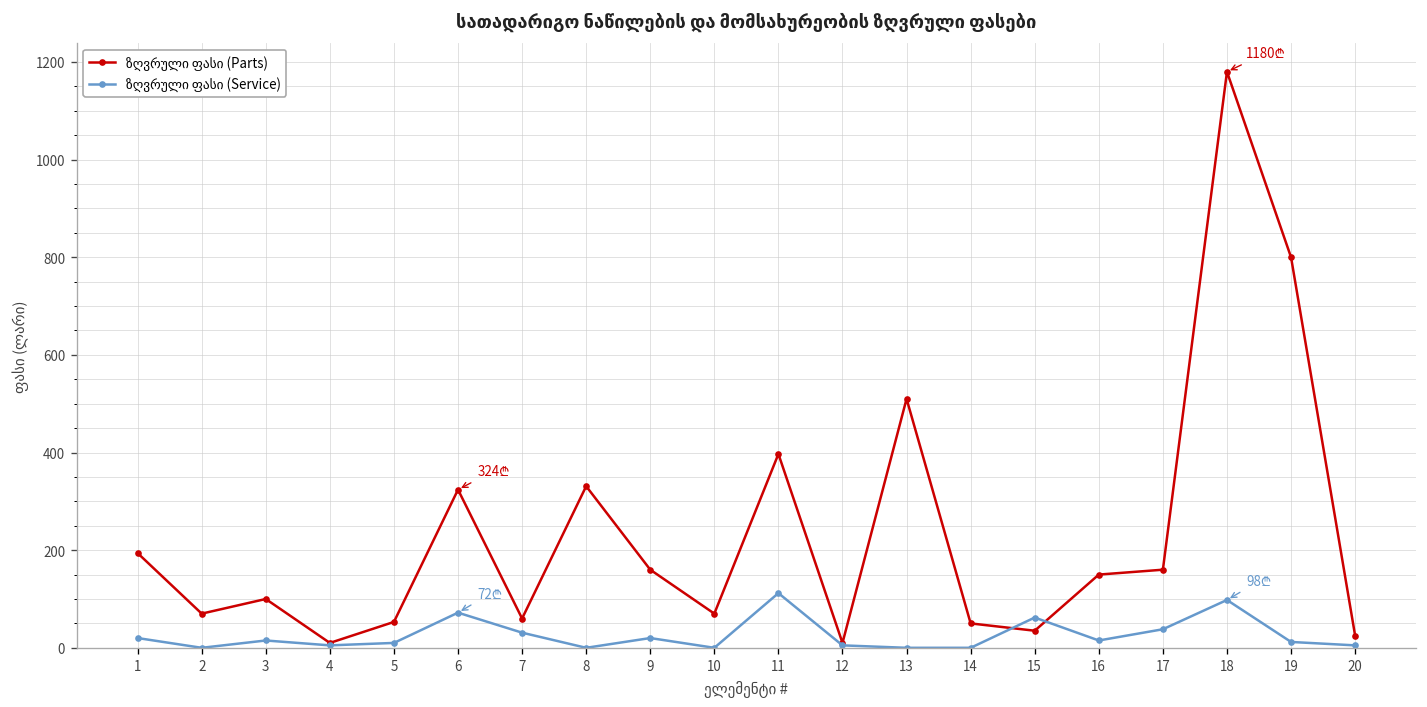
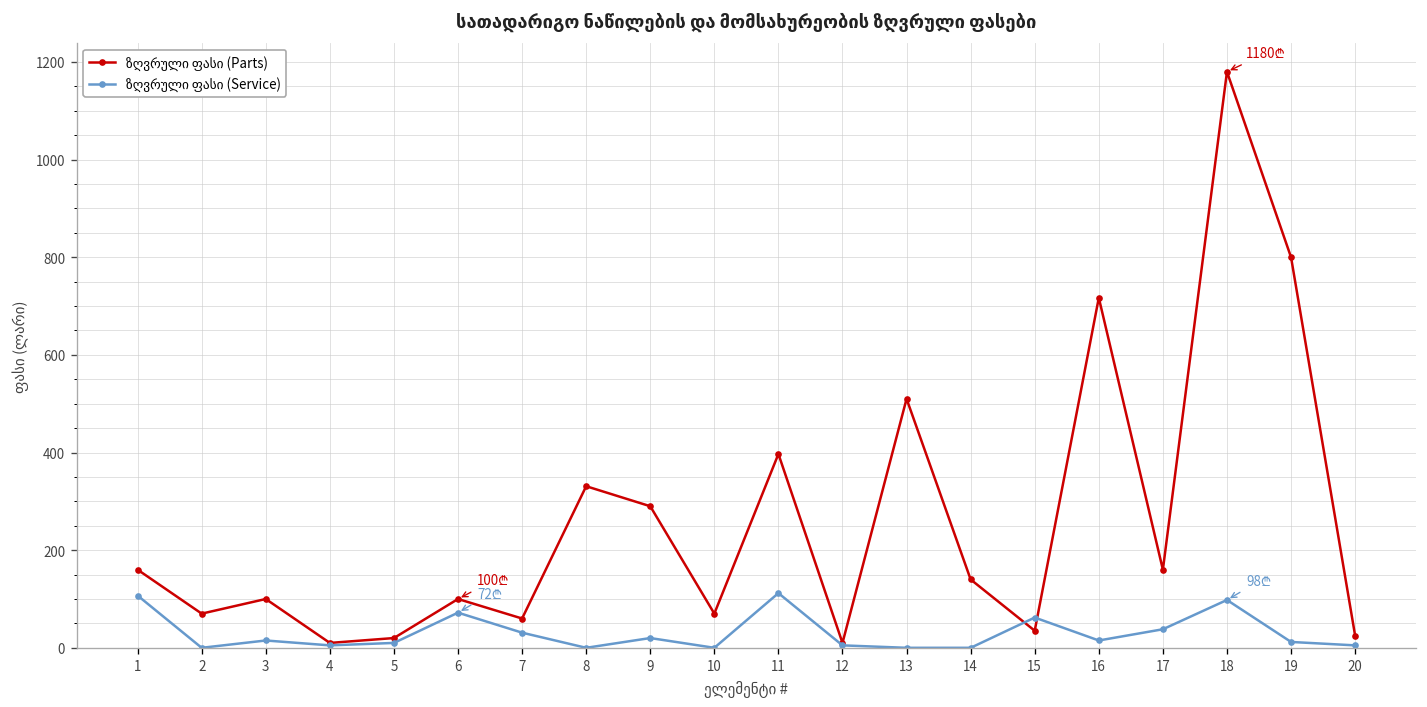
  {
    "ზღვრული ფასი (Parts)": {
-     "1": "190",
-     "5": "50",
-     "6": "324₾",
-     "9": "160",
-     "14": "50",
-     "16": "150",
+     "1": "160",
+     "5": "20",
+     "6": "100₾",
+     "9": "290",
+     "14": "140",
+     "16": "720",
      "18": "1180₾"
    },
    "ზღვრული ფასი (Service)": {
-     "1": "20",
+     "1": "110",
      "2": "0",
      "3": "20",
      "5": "10",
      "7": "30",
      "8": "0",
      "9": "20",
      "10": "0",
      "11": "110",
      "13": "0",
      "14": "0",
      "15": "60",
      "16": "20",
      "17": "40",
      "19": "10",
      "20": "10"
    }
  }
